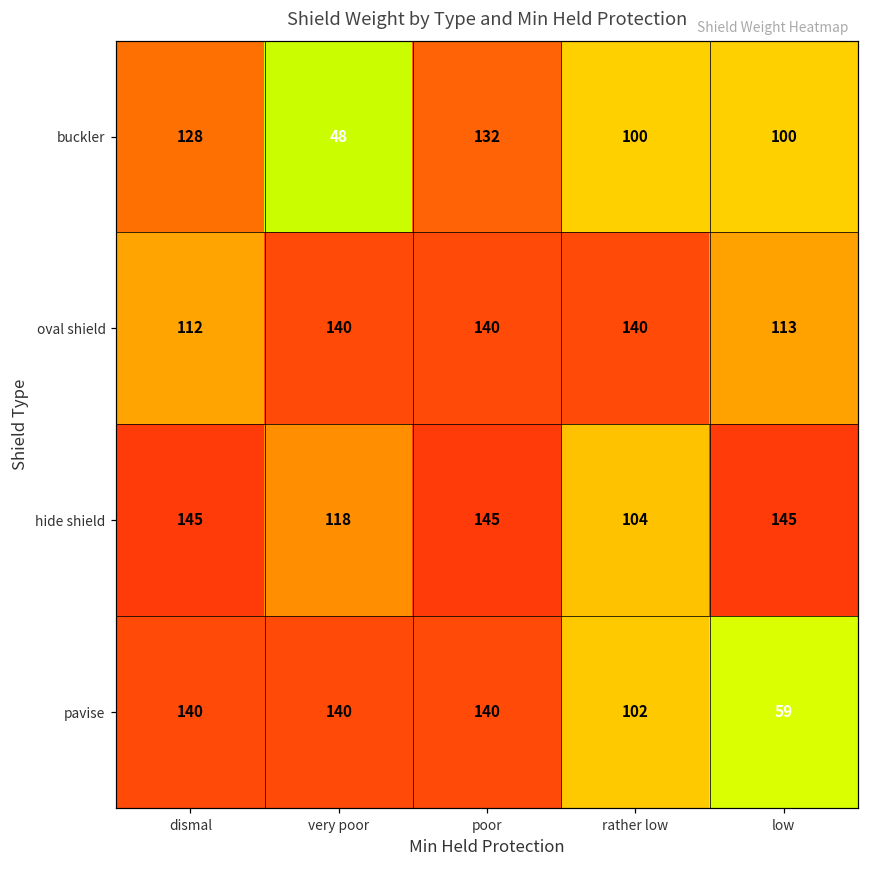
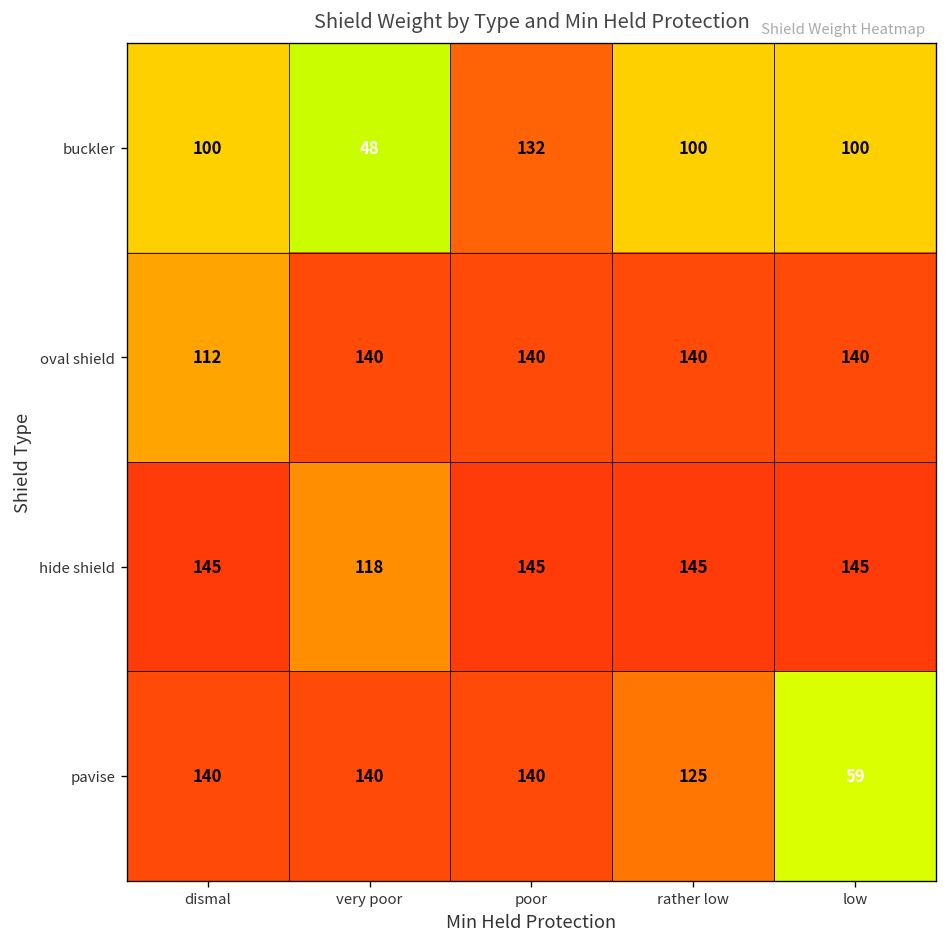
  {
    "buckler": {
-     "dismal": 128,
+     "dismal": 100,
      "very poor": 48,
      "poor": 132,
      "rather low": 100,
      "low": 100
    },
    "oval shield": {
      "dismal": 112,
      "very poor": 140,
      "poor": 140,
      "rather low": 140,
-     "low": 113
+     "low": 140
    },
    "hide shield": {
      "dismal": 145,
      "very poor": 118,
      "poor": 145,
-     "rather low": 104,
+     "rather low": 145,
      "low": 145
    },
    "pavise": {
      "dismal": 140,
      "very poor": 140,
      "poor": 140,
-     "rather low": 102,
+     "rather low": 125,
      "low": 59
    }
  }
